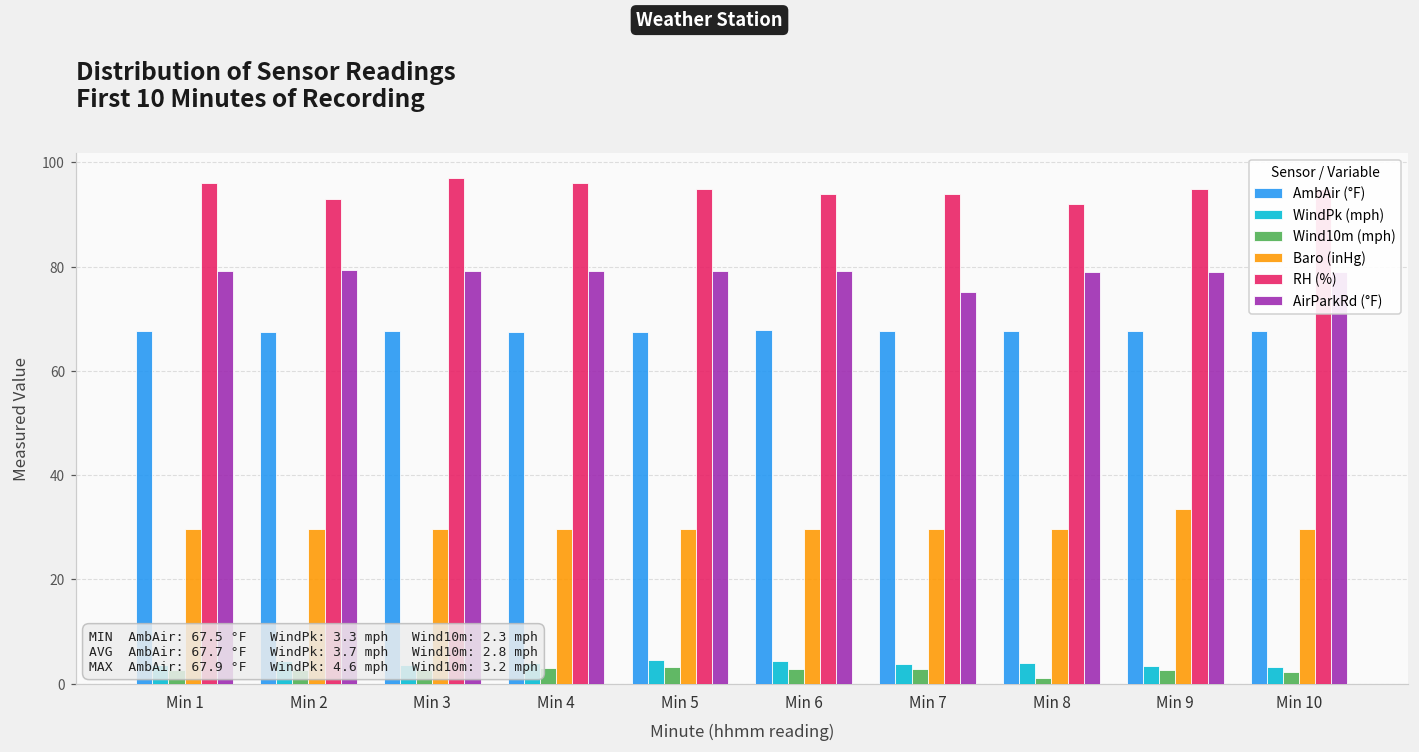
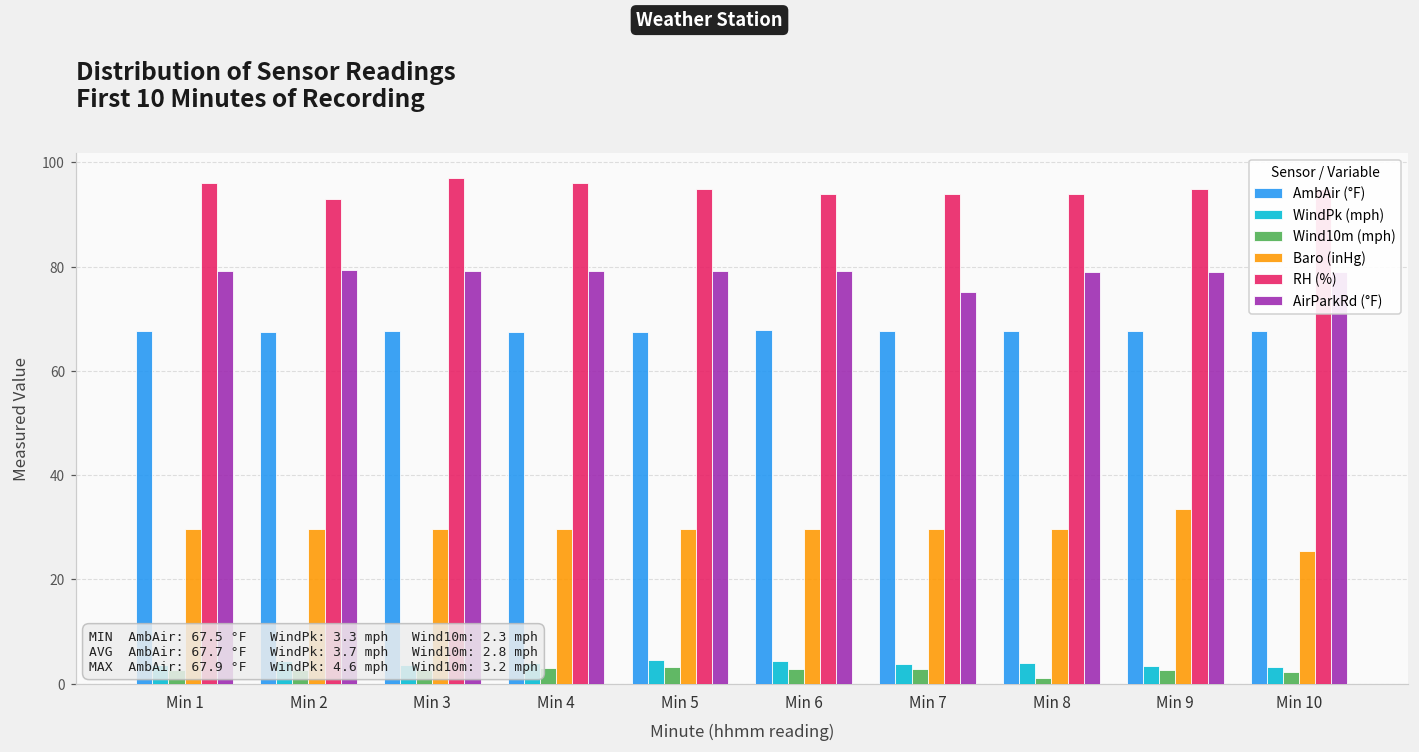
  {
    "Wind10m (mph)": {
      "Min 4": 3,
      "Min 5": 3,
      "Min 6": 3,
      "Min 7": 3,
      "Min 8": 1,
      "Min 9": 3,
      "Min 10": 2
    },
    "Baro (inHg)": {
      "Min 1": 30,
      "Min 3": 30,
      "Min 4": 30,
      "Min 5": 30,
      "Min 6": 30,
      "Min 7": 30,
      "Min 8": 30,
      "Min 9": 33,
-     "Min 10": 30
+     "Min 10": 25
    },
    "RH (%)": {
      "Min 1": 96,
      "Min 2": 93,
      "Min 3": 97,
      "Min 4": 96,
      "Min 5": 95,
      "Min 6": 94,
      "Min 7": 94,
-     "Min 8": 92,
+     "Min 8": 94,
      "Min 9": 95
    },
    "AirParkRd (°F)": {
      "Min 1": 79,
      "Min 2": 79,
      "Min 3": 79,
      "Min 4": 79,
      "Min 5": 79,
      "Min 6": 79,
      "Min 7": 75,
      "Min 8": 79,
      "Min 9": 79
    }
  }
